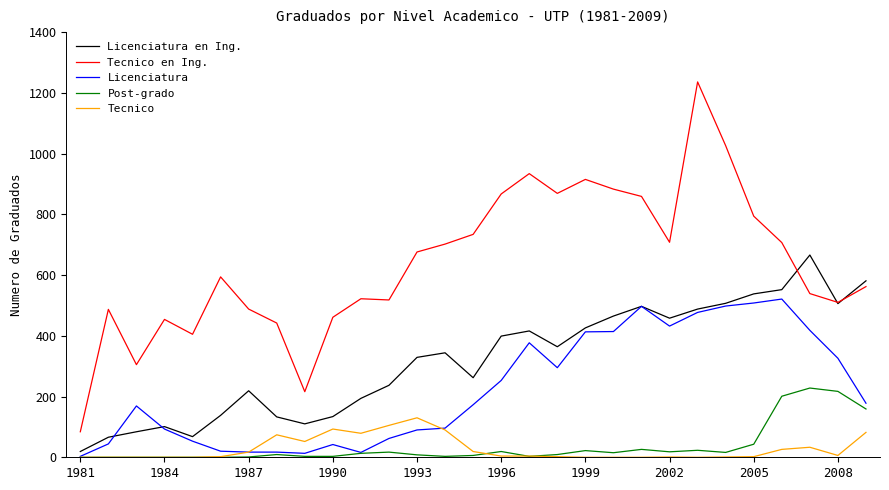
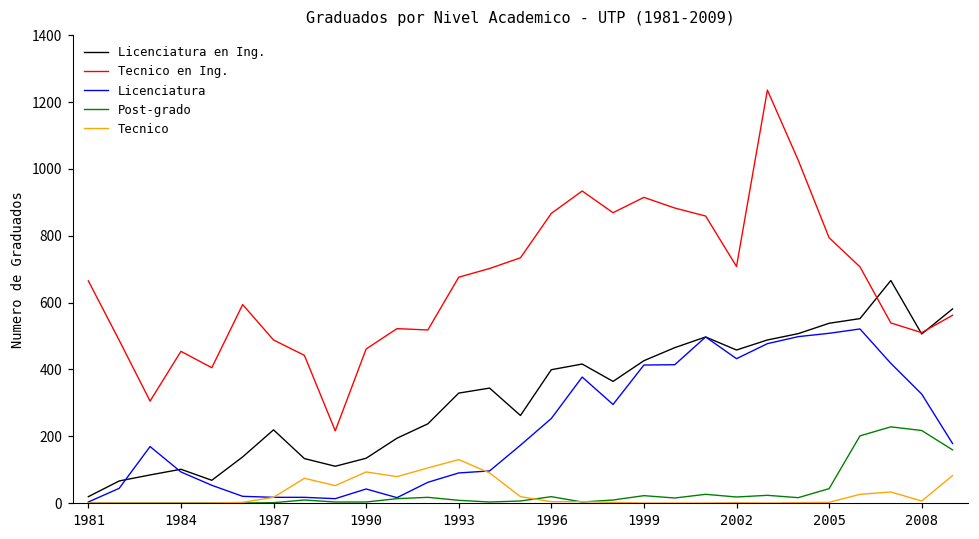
  {
    "Licenciatura en Ing.": {
      "1981": 20,
      "1987": 220,
      "1990": 130,
      "1993": 330,
      "1996": 400,
      "1999": 430,
      "2002": 460,
      "2005": 540
    },
    "Tecnico en Ing.": {
-     "1981": 80,
+     "1981": 670,
      "1984": 450,
      "1987": 490,
      "1990": 460,
      "1993": 680,
      "1996": 870,
      "1999": 920,
      "2002": 710,
      "2005": 790
    },
    "Licenciatura": {
      "1990": 40,
      "1993": 90,
      "1996": 250,
      "1999": 410,
      "2002": 430,
      "2005": 510,
      "2008": 330
    },
    "Post-grado": {
      "1987": 0,
      "1990": 0,
      "1993": 10,
      "1996": 20,
      "1999": 20,
      "2002": 20,
      "2005": 40,
      "2008": 220
    },
    "Tecnico": {
      "1990": 90,
      "1993": 130,
      "1996": 0,
      "1999": 0,
      "2002": 0,
      "2005": 0,
      "2008": 10
    }
  }
